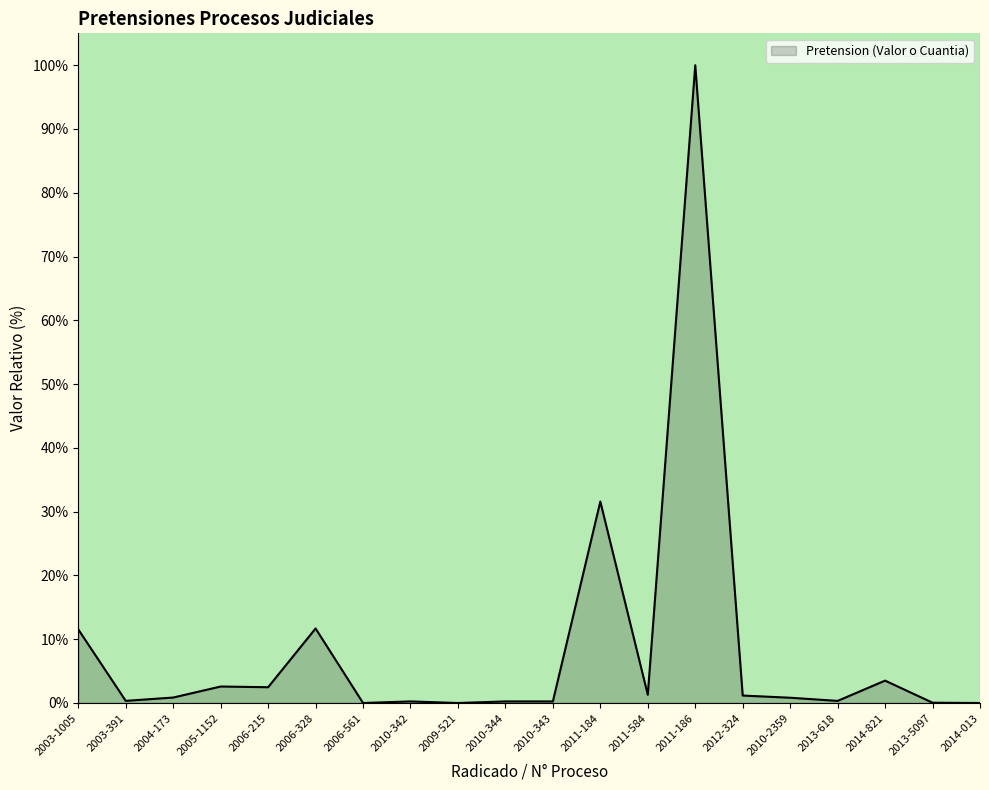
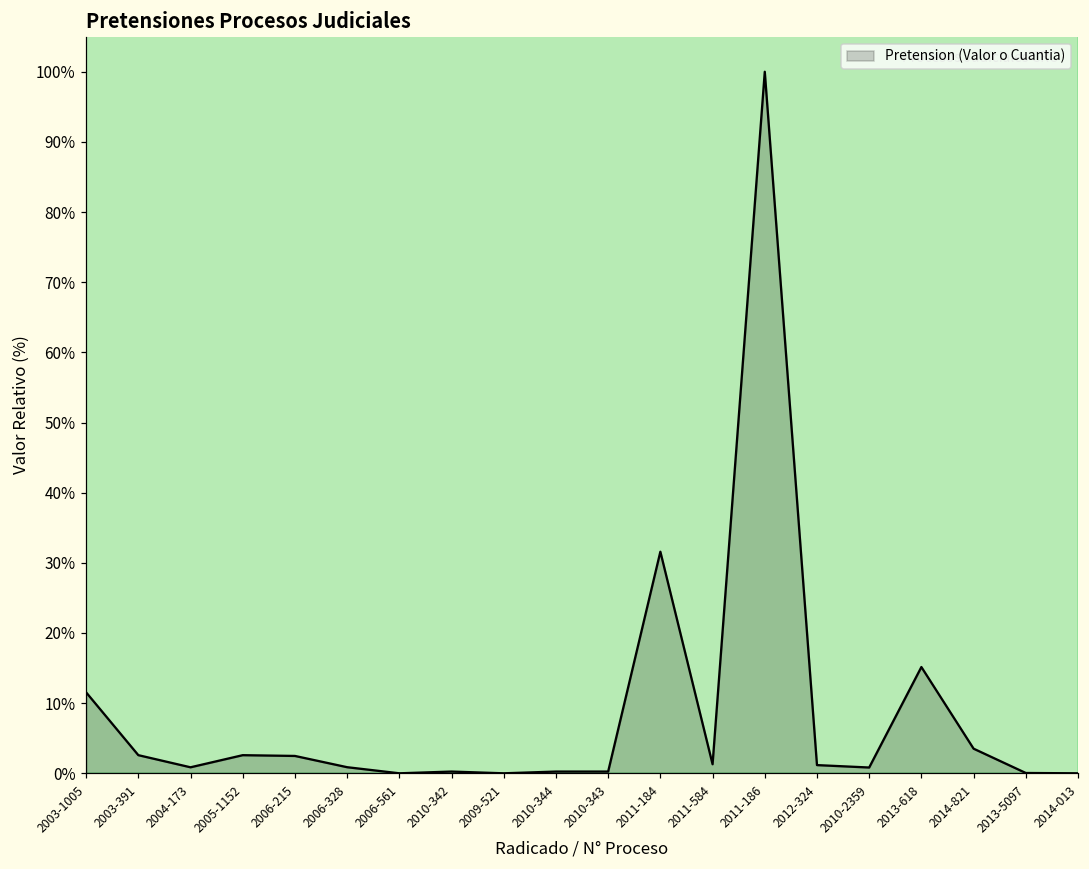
  {
    "2003-1005": "12%",
-   "2003-391": "0%",
+   "2003-391": "3%",
    "2004-173": "1%",
    "2005-1152": "3%",
    "2006-215": "2%",
-   "2006-328": "12%",
+   "2006-328": "1%",
    "2006-561": "0%",
    "2010-342": "0%",
    "2009-521": "0%",
    "2010-344": "0%",
    "2010-343": "0%",
    "2011-184": "32%",
    "2011-584": "1%",
    "2011-186": "100%",
    "2012-324": "1%",
    "2010-2359": "1%",
-   "2013-618": "0%",
+   "2013-618": "15%",
    "2014-821": "4%",
    "2013-5097": "0%",
    "2014-013": "0%"
  }
